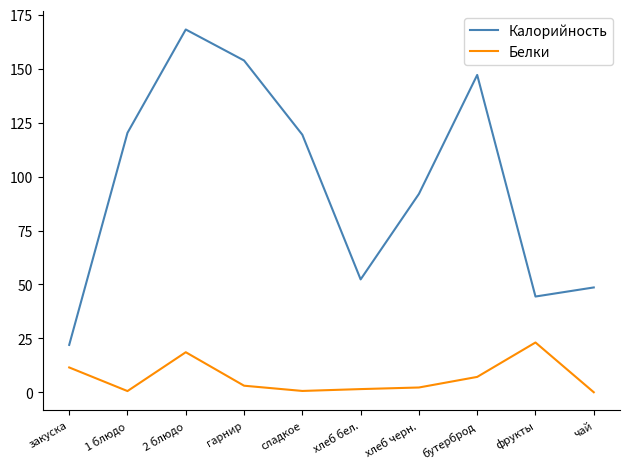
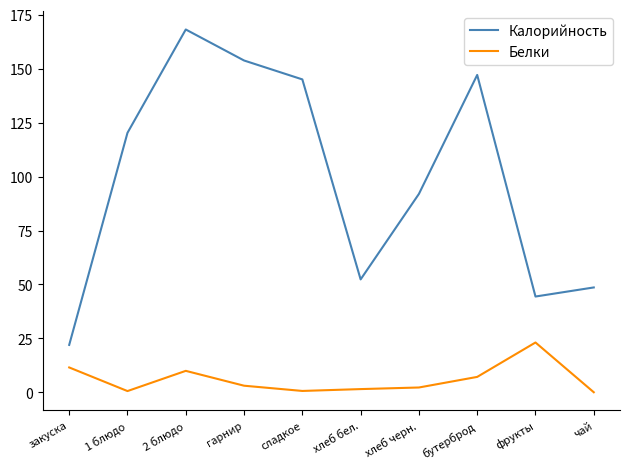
  {
    "Калорийность": {
      "закуска": 22,
      "1 блюдо": 120,
      "2 блюдо": 168,
      "гарнир": 154,
-     "сладкое": 119,
+     "сладкое": 145,
      "хлеб бел.": 52,
      "хлеб черн.": 92,
      "бутерброд": 147,
      "фрукты": 44,
      "чай": 49
    },
    "Белки": {
      "закуска": 12,
      "1 блюдо": 1,
-     "2 блюдо": 19,
+     "2 блюдо": 10,
      "гарнир": 3,
      "сладкое": 1,
      "хлеб бел.": 2,
      "хлеб черн.": 2,
      "бутерброд": 7,
      "фрукты": 23,
      "чай": 0
    }
  }
